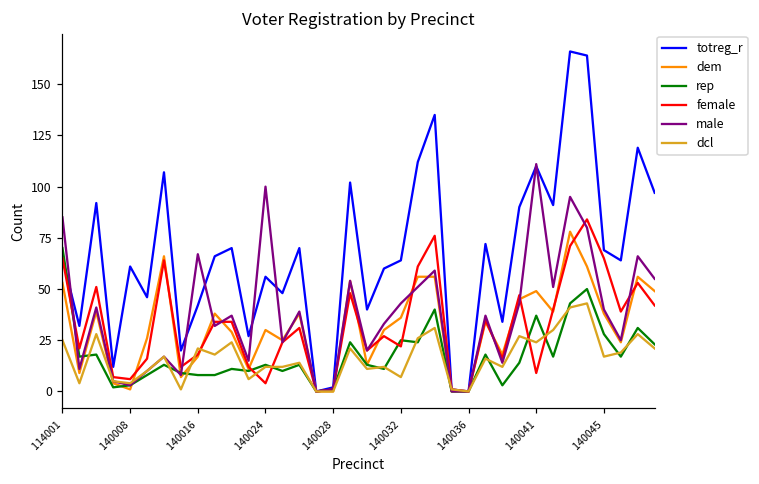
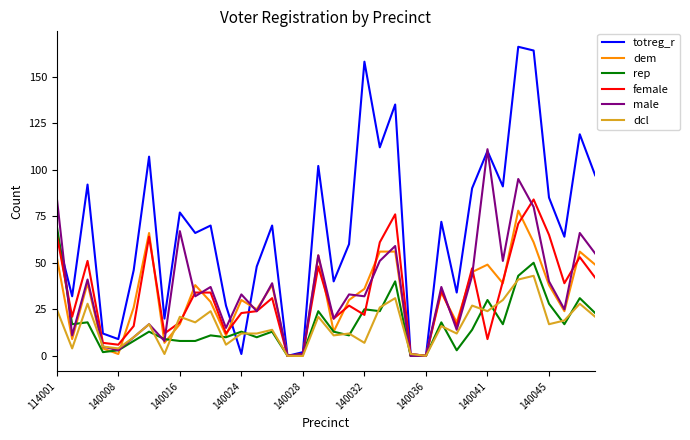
  {
    "totreg_r": {
-     "140008": 61,
-     "140016": 42,
-     "140024": 56,
-     "140032": 64,
-     "140045": 69
+     "140008": 9,
+     "140016": 77,
+     "140024": 1,
+     "140032": 158,
+     "140045": 85
    },
    "rep": {
      "114001": 70,
      "140016": 8,
      "140032": 25,
-     "140041": 37,
+     "140041": 30,
      "140045": 28
    },
    "female": {
      "140008": 6,
-     "140024": 4,
+     "140024": 23,
      "140032": 22,
      "140041": 9,
      "140045": 65
    },
    "male": {
      "114001": 85,
      "140016": 67,
-     "140024": 100,
-     "140032": 43,
+     "140024": 33,
+     "140032": 32,
      "140045": 40
    }
  }
